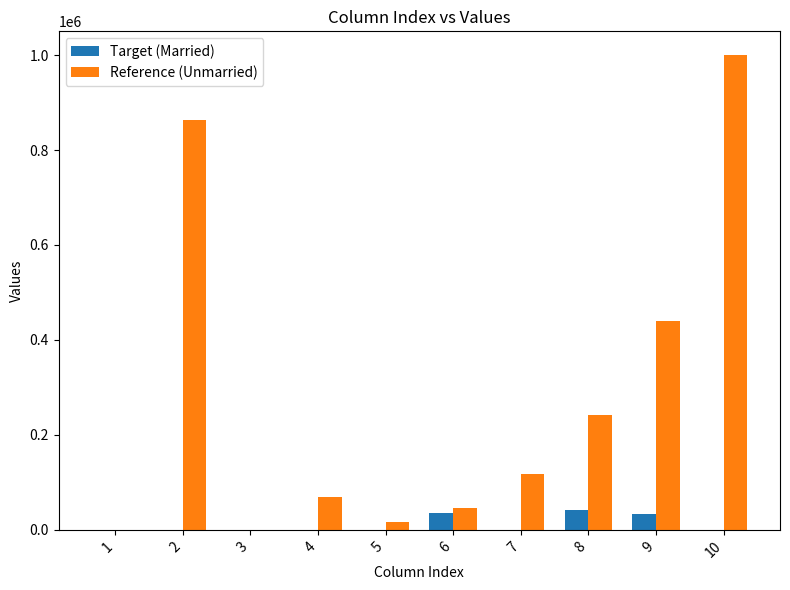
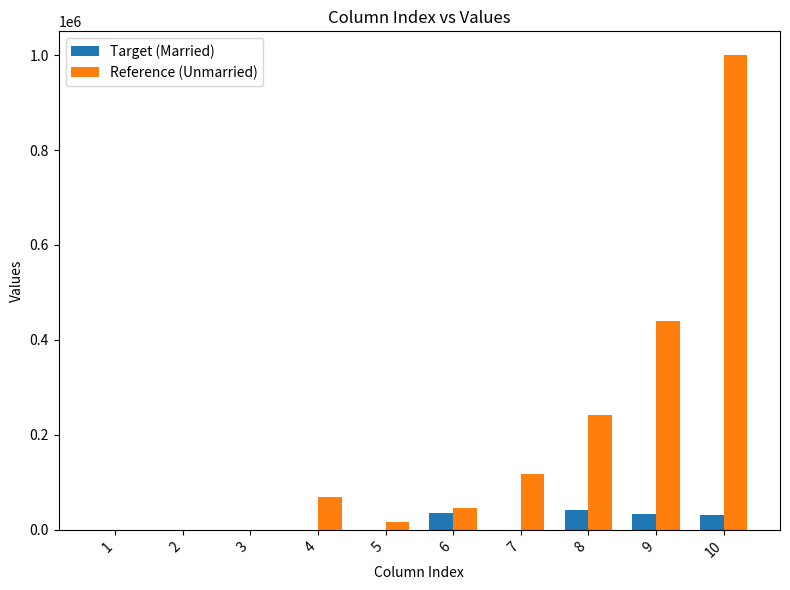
  {
    "Target (Married)": {
      "6": 40000,
      "8": 40000,
      "9": 30000,
-     "10": 0
+     "10": 30000
    },
    "Reference (Unmarried)": {
-     "2": 860000,
+     "2": 0,
      "4": 70000,
      "5": 20000,
      "6": 50000,
      "7": 120000,
      "8": 240000,
      "9": 440000,
      "10": 1000000
    }
  }
